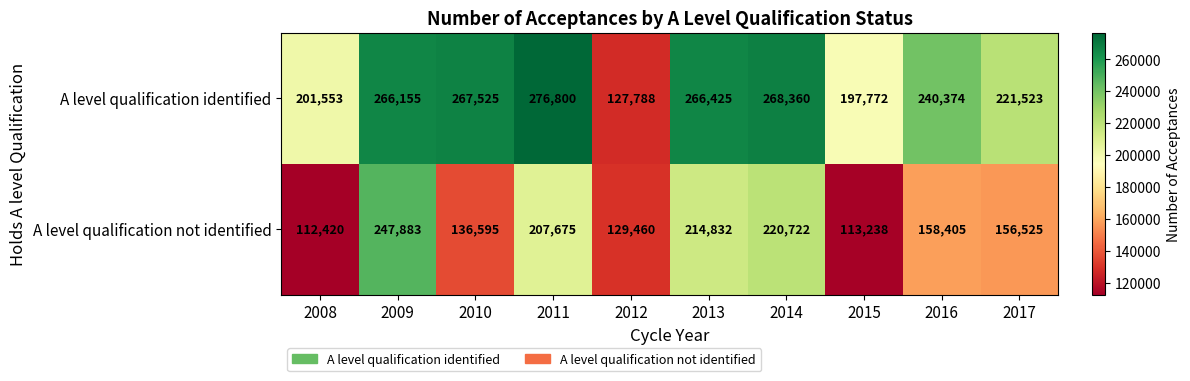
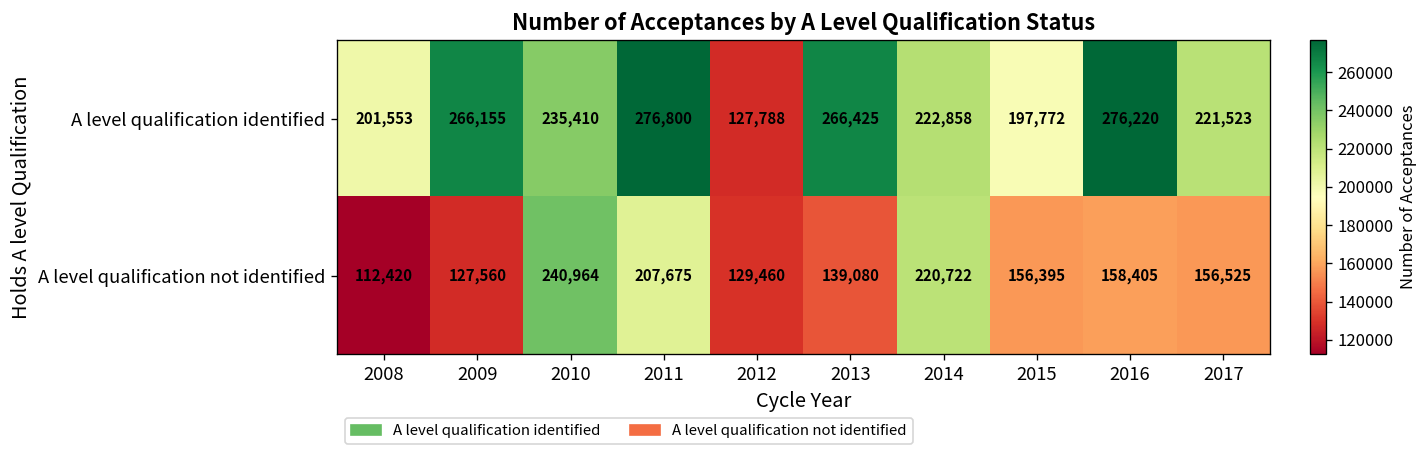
  {
    "A level qualification identified": {
      "2008": "201,553",
      "2009": "266,155",
-     "2010": "267,525",
+     "2010": "235,410",
      "2011": "276,800",
      "2012": "127,788",
      "2013": "266,425",
-     "2014": "268,360",
+     "2014": "222,858",
      "2015": "197,772",
-     "2016": "240,374",
+     "2016": "276,220",
      "2017": "221,523"
    },
    "A level qualification not identified": {
      "2008": "112,420",
-     "2009": "247,883",
-     "2010": "136,595",
+     "2009": "127,560",
+     "2010": "240,964",
      "2011": "207,675",
      "2012": "129,460",
-     "2013": "214,832",
+     "2013": "139,080",
      "2014": "220,722",
-     "2015": "113,238",
+     "2015": "156,395",
      "2016": "158,405",
      "2017": "156,525"
    }
  }
